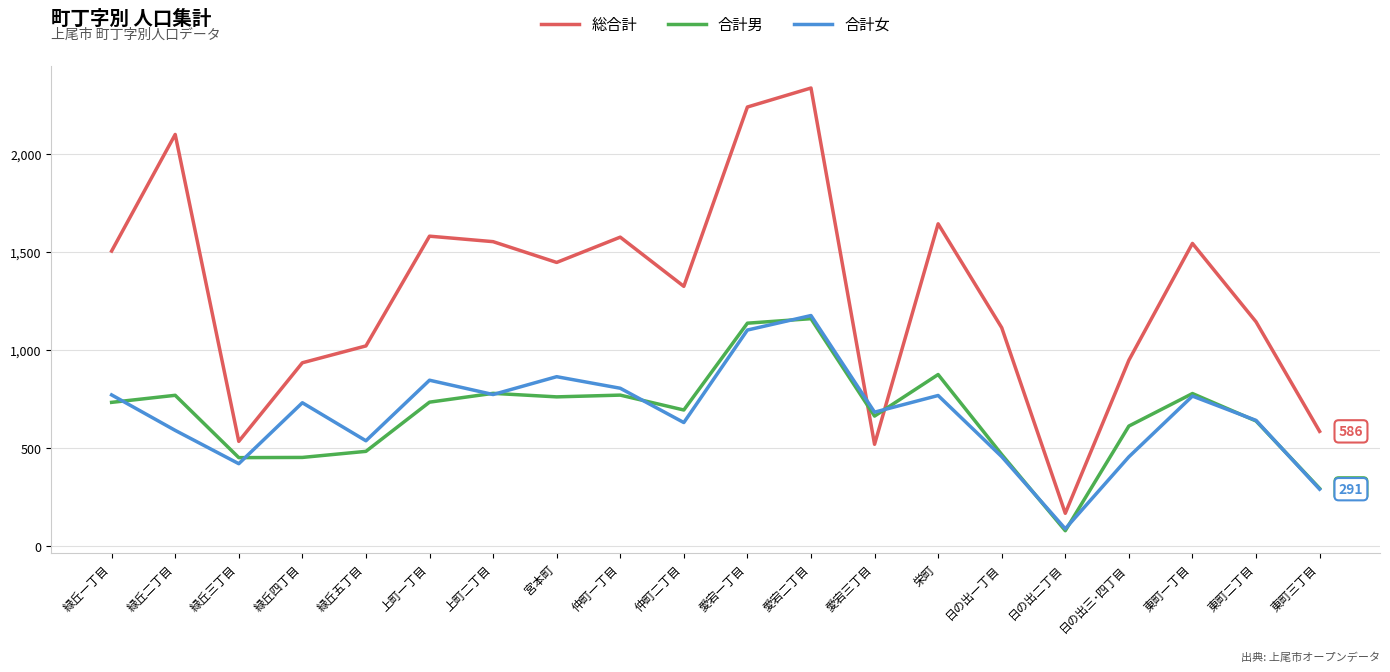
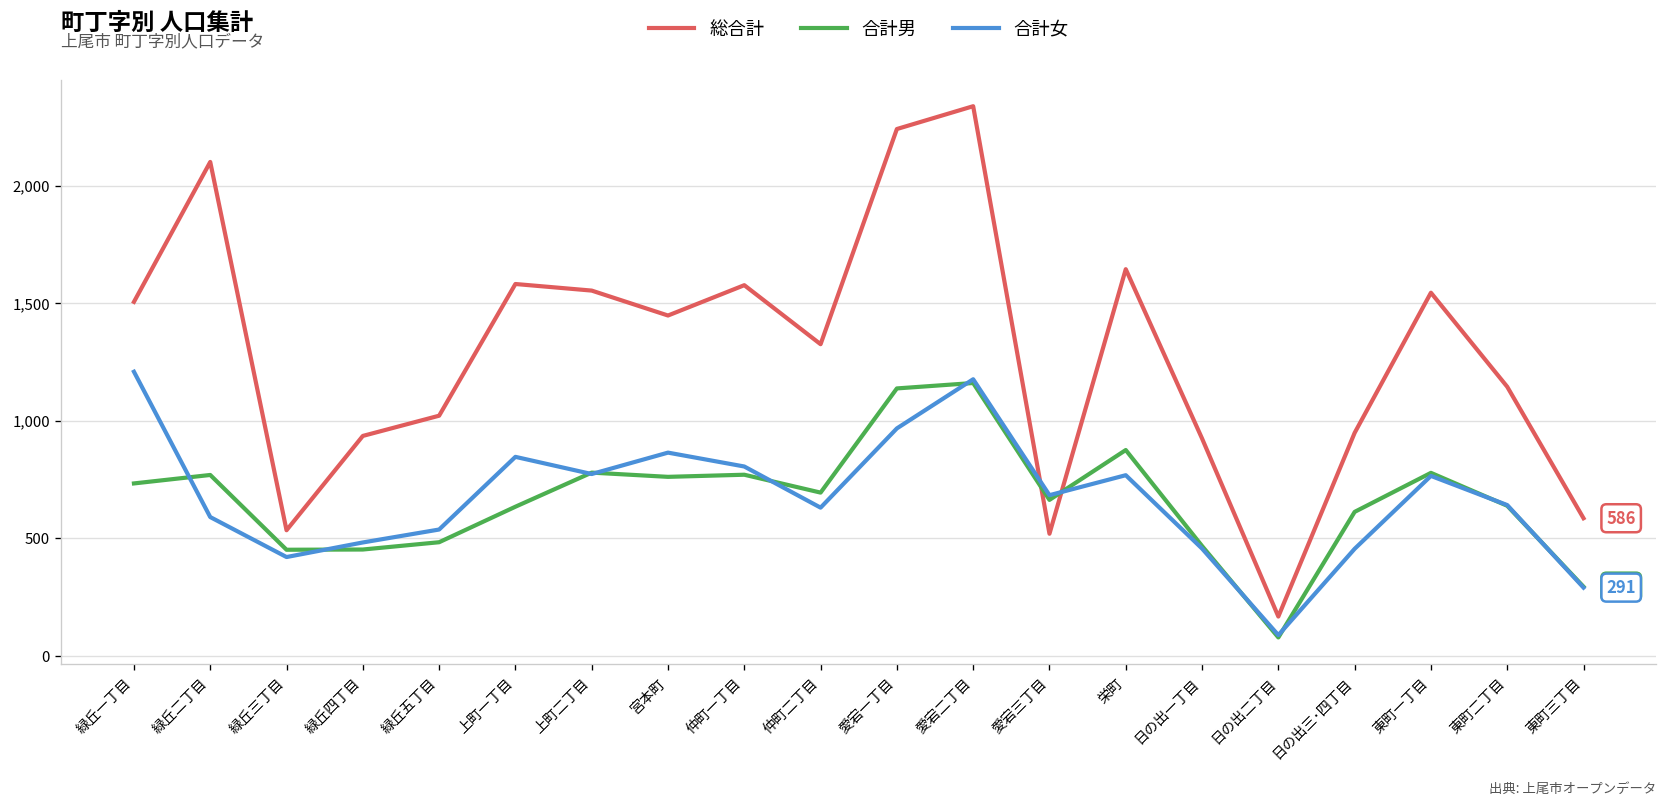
  {
    "総合計": {
      "緑丘一丁目": "1,510",
      "緑丘二丁目": "2,100",
      "緑丘三丁目": "540",
      "緑丘四丁目": "940",
      "緑丘五丁目": "1,020",
      "上町一丁目": "1,580",
      "上町二丁目": "1,550",
      "宮本町": "1,450",
      "仲町一丁目": "1,580",
      "仲町二丁目": "1,330",
      "愛宕一丁目": "2,240",
      "愛宕二丁目": "2,340",
      "愛宕三丁目": "520",
      "栄町": "1,650",
-     "日の出一丁目": "1,120",
+     "日の出一丁目": "930",
      "日の出二丁目": "170",
      "日の出三･四丁目": "950",
      "東町一丁目": "1,550",
      "東町二丁目": "1,150"
    },
    "合計男": {
      "緑丘一丁目": "730",
      "緑丘二丁目": "770",
      "緑丘三丁目": "450",
      "緑丘四丁目": "450",
      "緑丘五丁目": "480",
-     "上町一丁目": "740",
+     "上町一丁目": "640",
      "宮本町": "760",
      "仲町一丁目": "770",
      "仲町二丁目": "700",
      "愛宕一丁目": "1,140",
      "愛宕二丁目": "1,160",
      "愛宕三丁目": "660",
      "栄町": "880",
      "日の出三･四丁目": "610"
    },
    "合計女": {
-     "緑丘一丁目": "770",
+     "緑丘一丁目": "1,210",
      "緑丘二丁目": "590",
      "緑丘三丁目": "420",
-     "緑丘四丁目": "730",
+     "緑丘四丁目": "480",
      "緑丘五丁目": "540",
      "上町一丁目": "850",
      "宮本町": "870",
      "仲町一丁目": "810",
      "仲町二丁目": "630",
-     "愛宕一丁目": "1,100",
+     "愛宕一丁目": "970",
      "愛宕二丁目": "1,180",
      "愛宕三丁目": "680",
      "栄町": "770",
      "日の出三･四丁目": "460"
    }
  }
